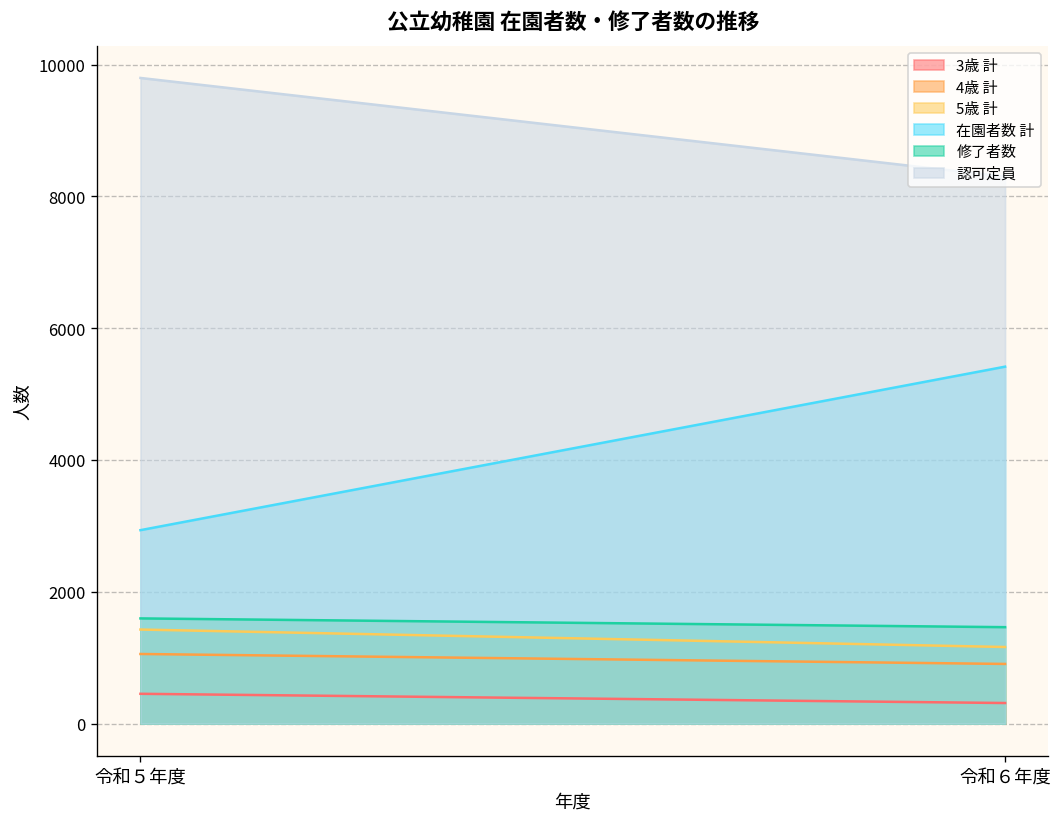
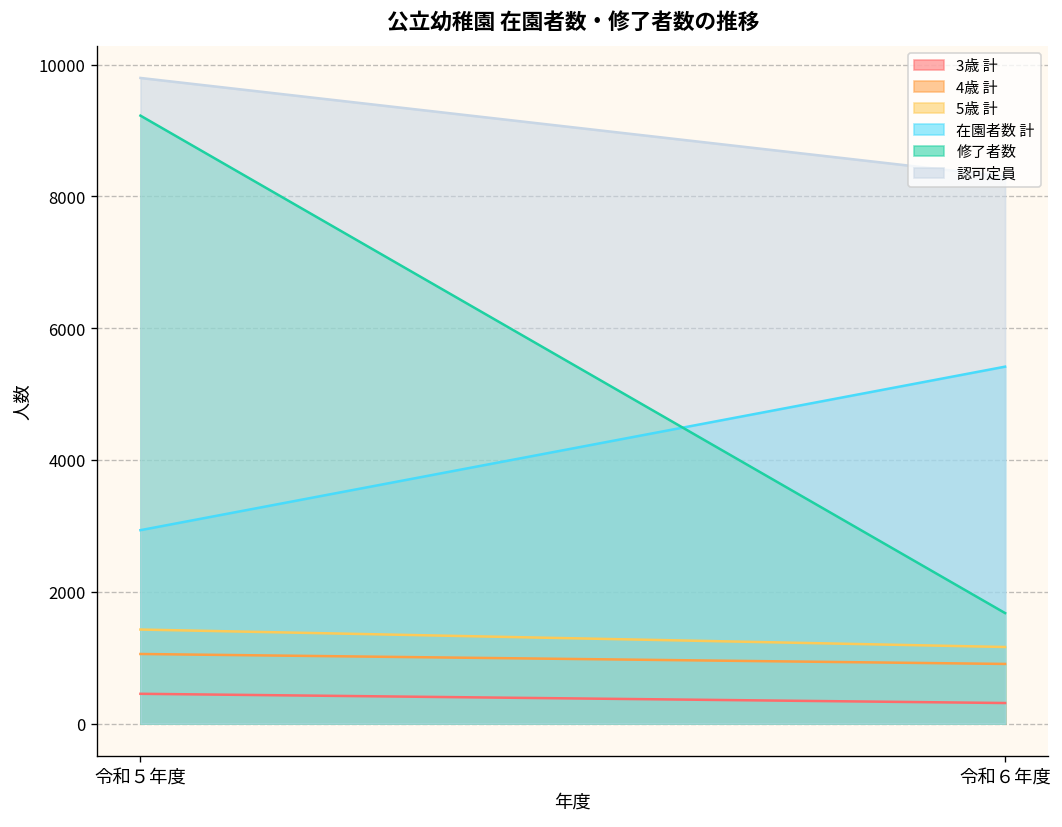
  {
    "在園者数 計": {
      "令和５年度": 2900,
      "令和６年度": 5400
    },
    "修了者数": {
-     "令和５年度": 1600,
-     "令和６年度": 1500
+     "令和５年度": 9200,
+     "令和６年度": 1700
    },
    "認可定員": {
      "令和５年度": 9800
    }
  }
